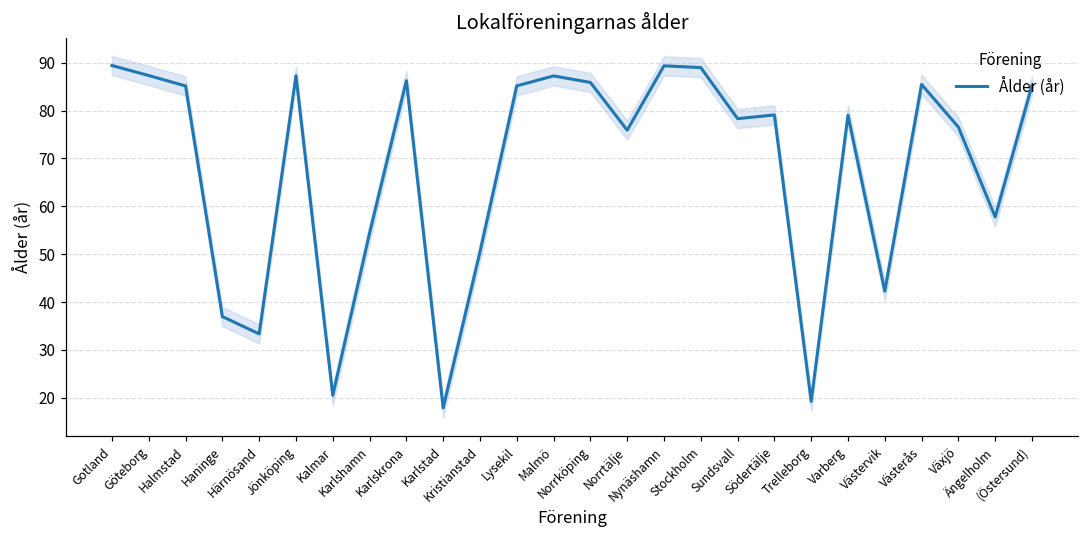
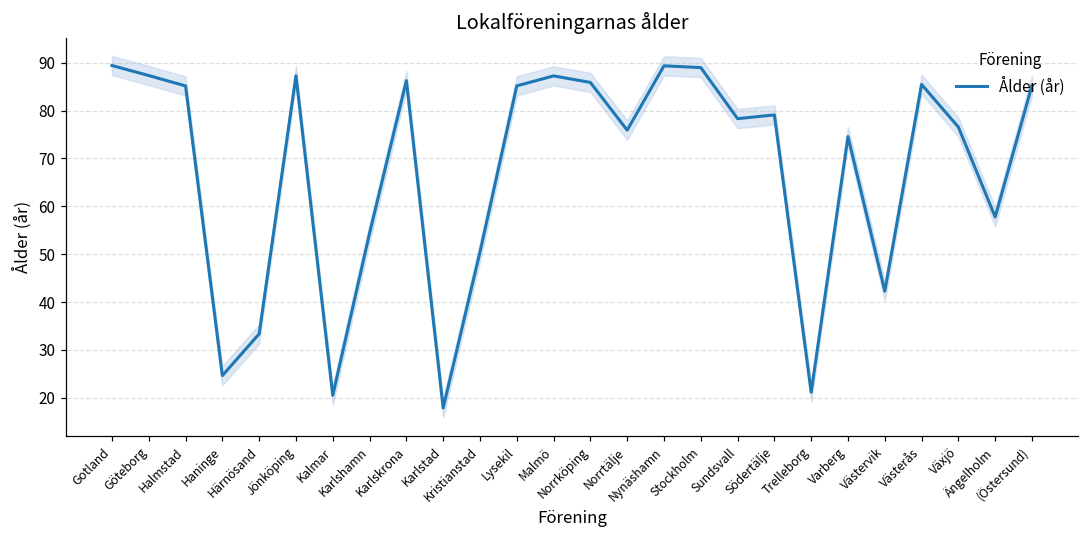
  {
    "Ålder (år)": {
      "Gotland": 89,
      "Göteborg": 87,
      "Halmstad": 85,
-     "Haninge": 37,
+     "Haninge": 25,
      "Härnösand": 33,
      "Jönköping": 87,
      "Kalmar": 21,
      "Karlshamn": 54,
      "Karlskrona": 86,
      "Karlstad": 18,
      "Kristianstad": 50,
      "Lysekil": 85,
      "Malmö": 87,
      "Norrköping": 86,
      "Norrtälje": 76,
      "Nynäshamn": 89,
      "Stockholm": 89,
      "Sundsvall": 78,
      "Södertälje": 79,
-     "Trelleborg": 19,
-     "Varberg": 79,
+     "Trelleborg": 21,
+     "Varberg": 75,
      "Västervik": 42,
      "Västerås": 85,
      "Växjö": 77,
      "Ängelholm": 58,
      "(Östersund)": 85
    }
  }
